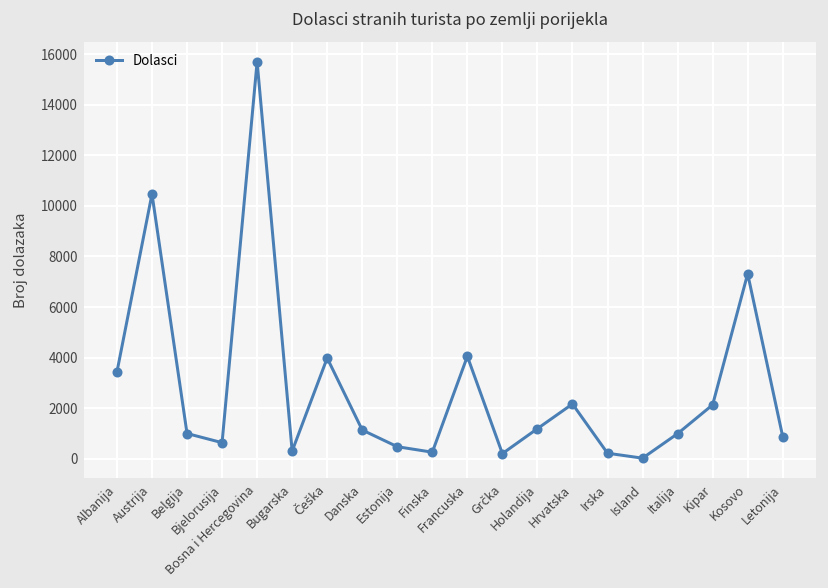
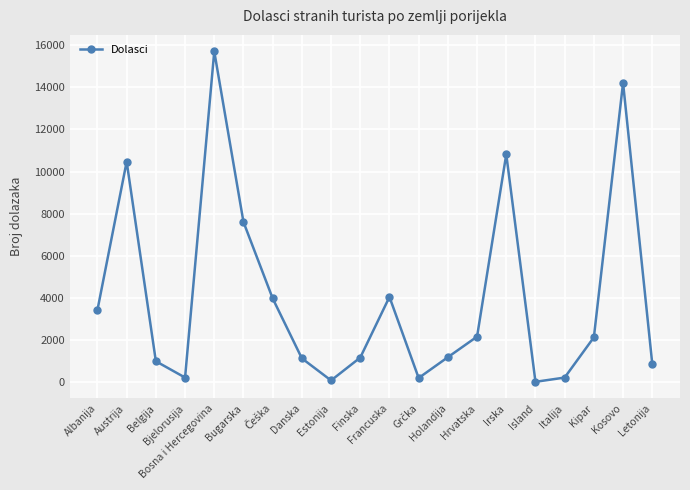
  {
    "Albanija": 3400,
    "Austrija": 10500,
    "Belgija": 1000,
-   "Bjelorusija": 600,
+   "Bjelorusija": 200,
    "Bosna i Hercegovina": 15700,
-   "Bugarska": 300,
+   "Bugarska": 7600,
    "Češka": 4000,
    "Danska": 1100,
-   "Estonija": 500,
-   "Finska": 300,
+   "Estonija": 100,
+   "Finska": 1200,
    "Francuska": 4100,
    "Grčka": 200,
    "Holandija": 1200,
    "Hrvatska": 2200,
-   "Irska": 200,
+   "Irska": 10800,
    "Island": 0,
-   "Italija": 1000,
+   "Italija": 200,
    "Kipar": 2100,
-   "Kosovo": 7300,
+   "Kosovo": 14200,
    "Letonija": 900
  }
